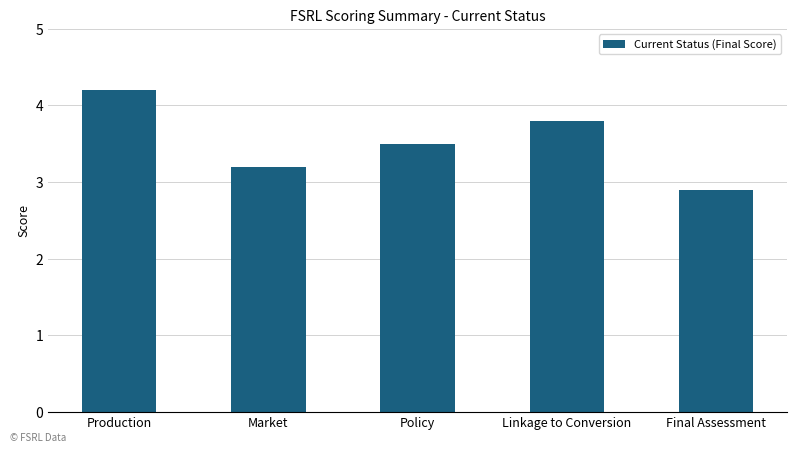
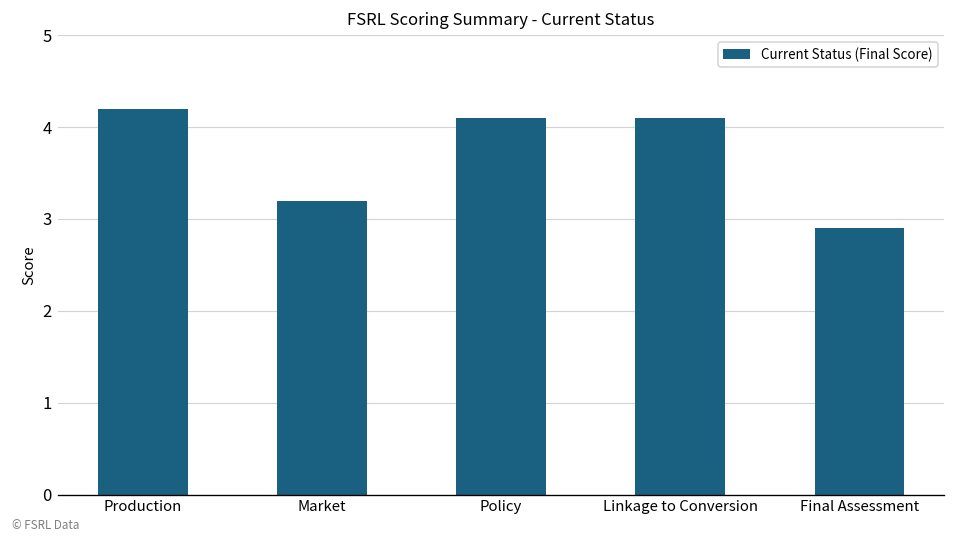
  {
    "Production": 4.2,
    "Market": 3.2,
-   "Policy": 3.5,
-   "Linkage to Conversion": 3.8,
+   "Policy": 4.1,
+   "Linkage to Conversion": 4.1,
    "Final Assessment": 2.9
  }
